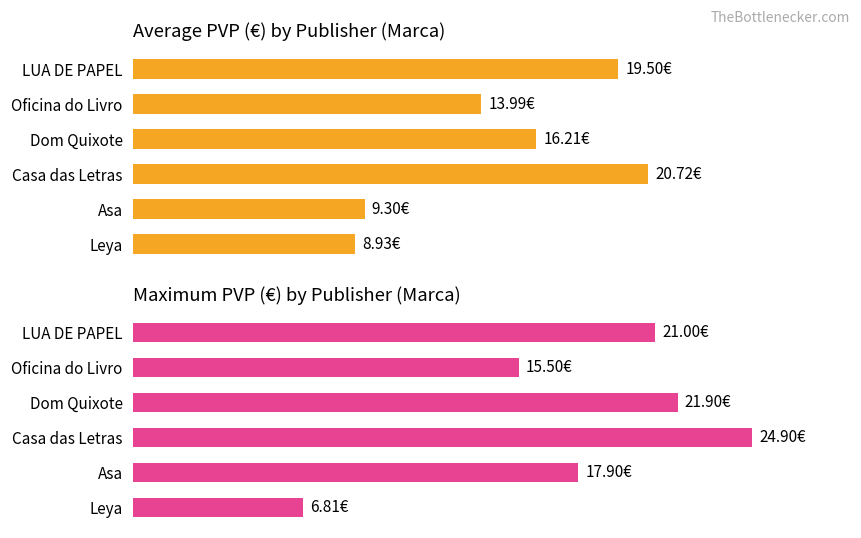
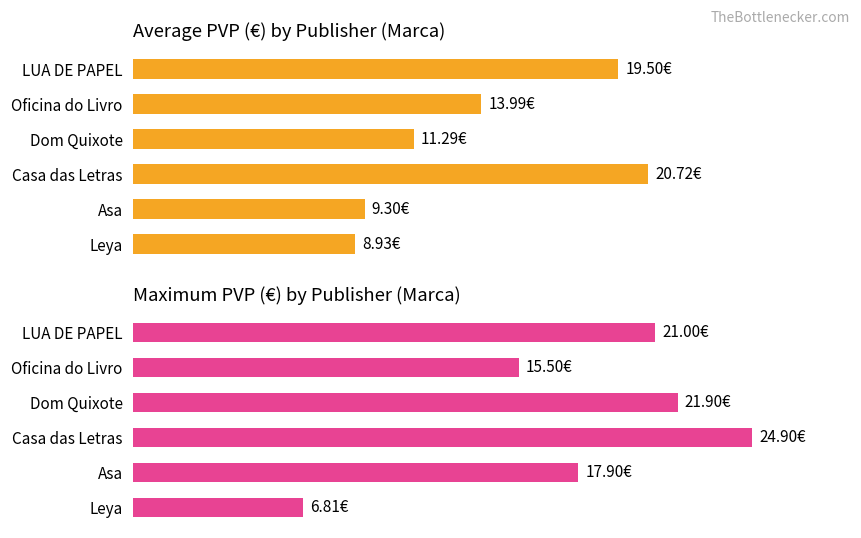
  {
    "Average PVP (€) by Publisher (Marca)": {
      "LUA DE PAPEL": "19.50€",
      "Oficina do Livro": "13.99€",
-     "Dom Quixote": "16.21€",
+     "Dom Quixote": "11.29€",
      "Casa das Letras": "20.72€",
      "Asa": "9.30€",
      "Leya": "8.93€"
    },
    "Maximum PVP (€) by Publisher (Marca)": {
      "LUA DE PAPEL": "21.00€",
      "Oficina do Livro": "15.50€",
      "Dom Quixote": "21.90€",
      "Casa das Letras": "24.90€",
      "Asa": "17.90€",
      "Leya": "6.81€"
    }
  }
